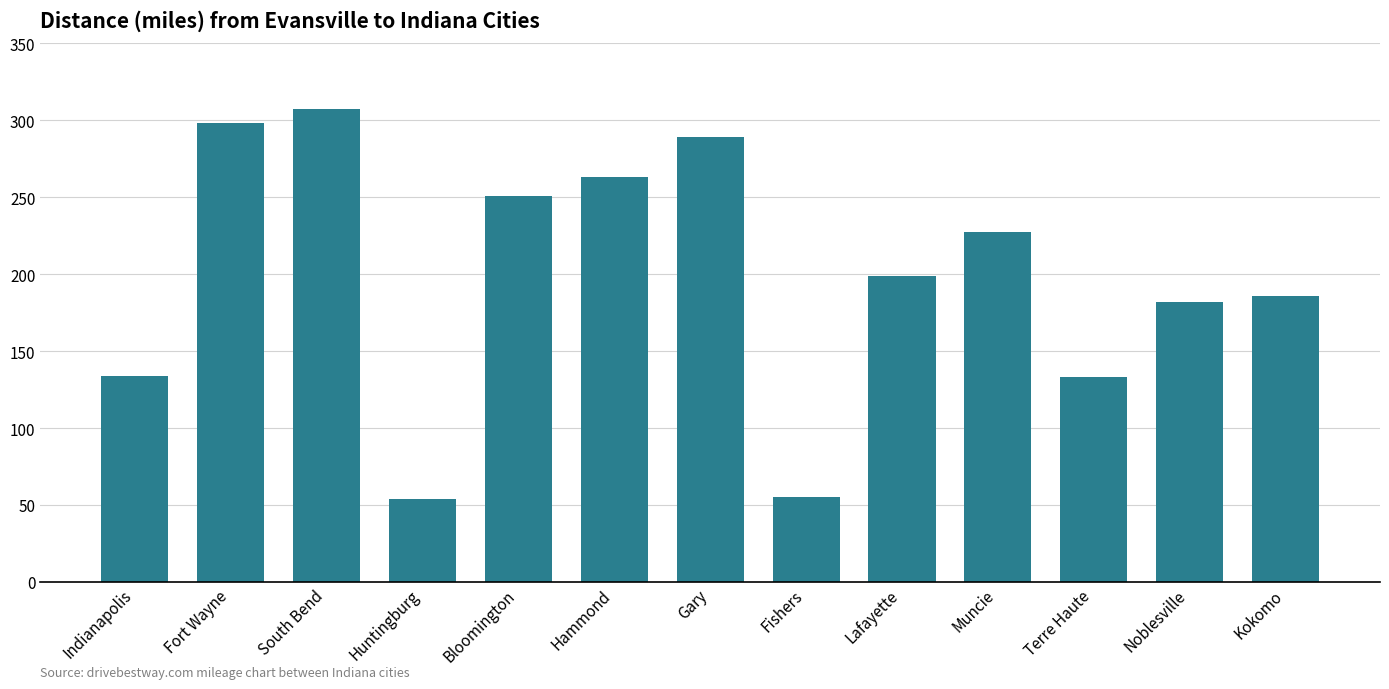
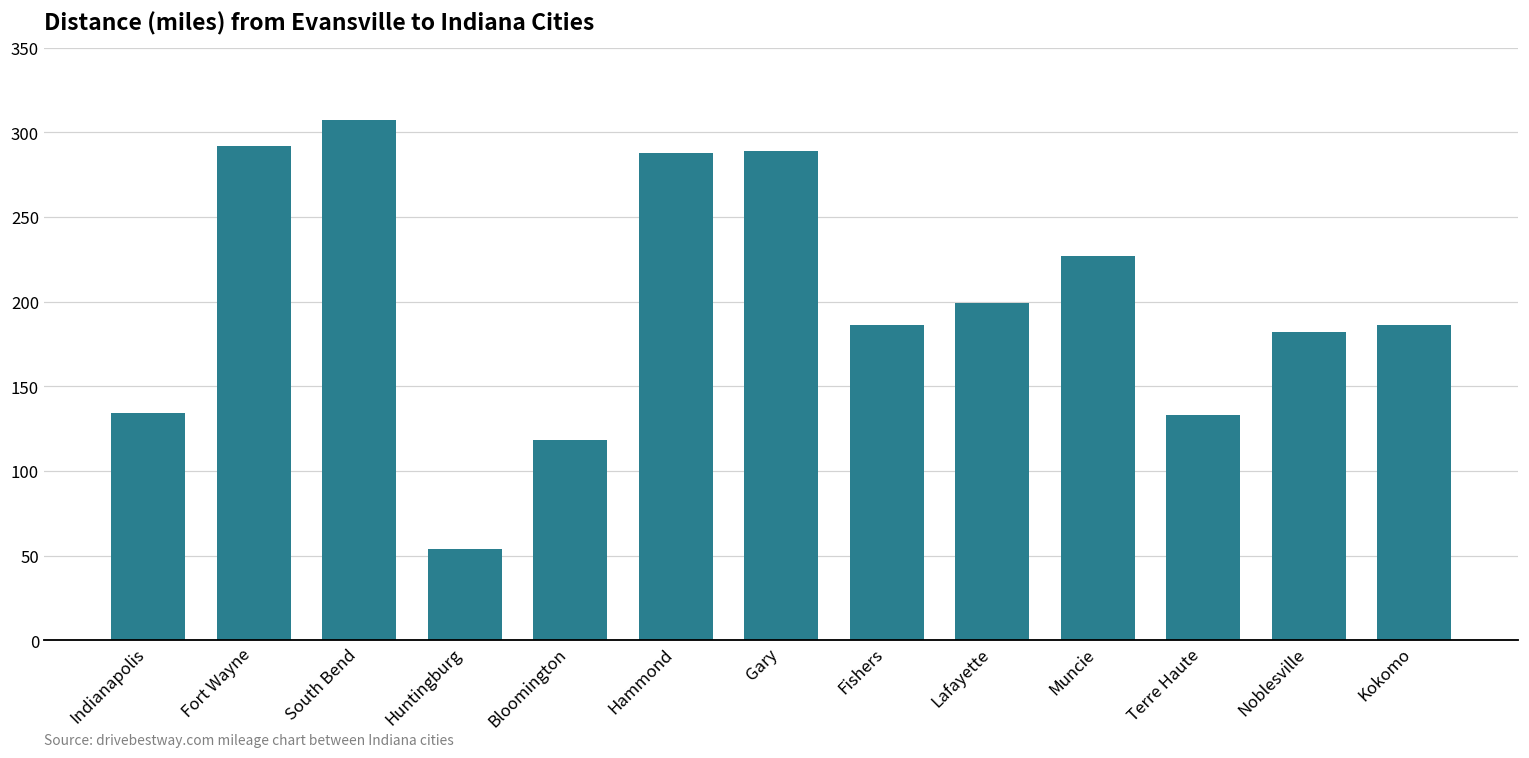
  {
    "Indianapolis": 134,
-   "Fort Wayne": 298,
+   "Fort Wayne": 292,
    "South Bend": 307,
    "Huntingburg": 54,
-   "Bloomington": 251,
-   "Hammond": 263,
+   "Bloomington": 118,
+   "Hammond": 288,
    "Gary": 289,
-   "Fishers": 55,
+   "Fishers": 186,
    "Lafayette": 199,
    "Muncie": 227,
    "Terre Haute": 133,
    "Noblesville": 182,
    "Kokomo": 186
  }
